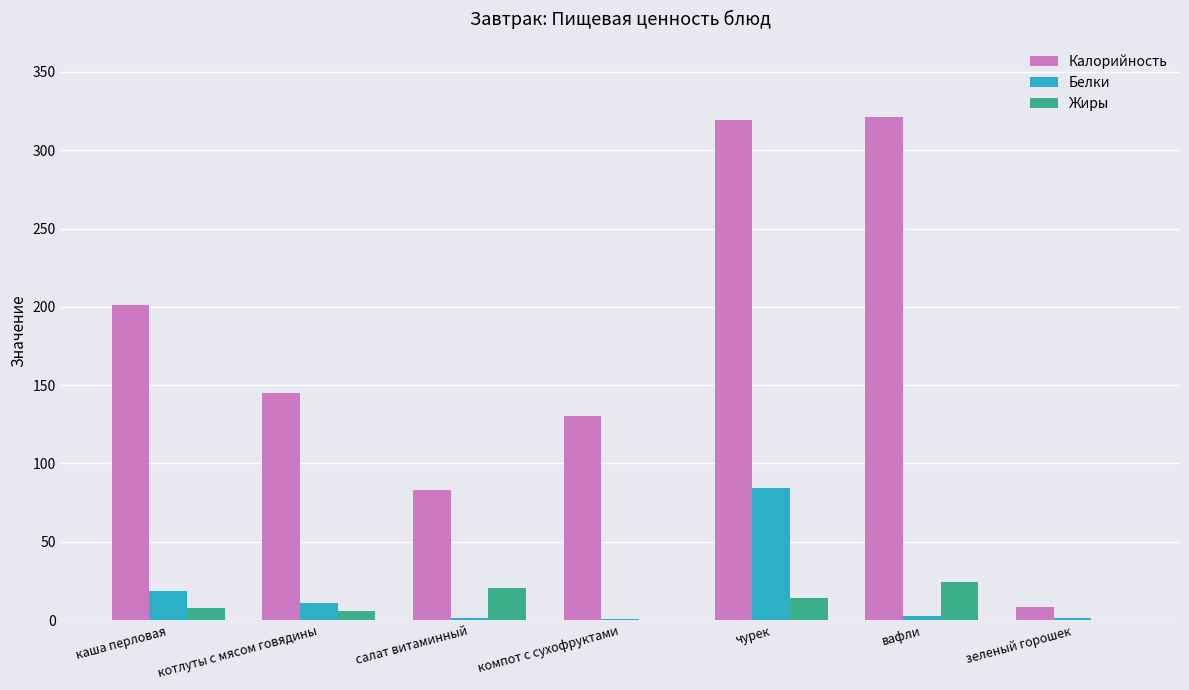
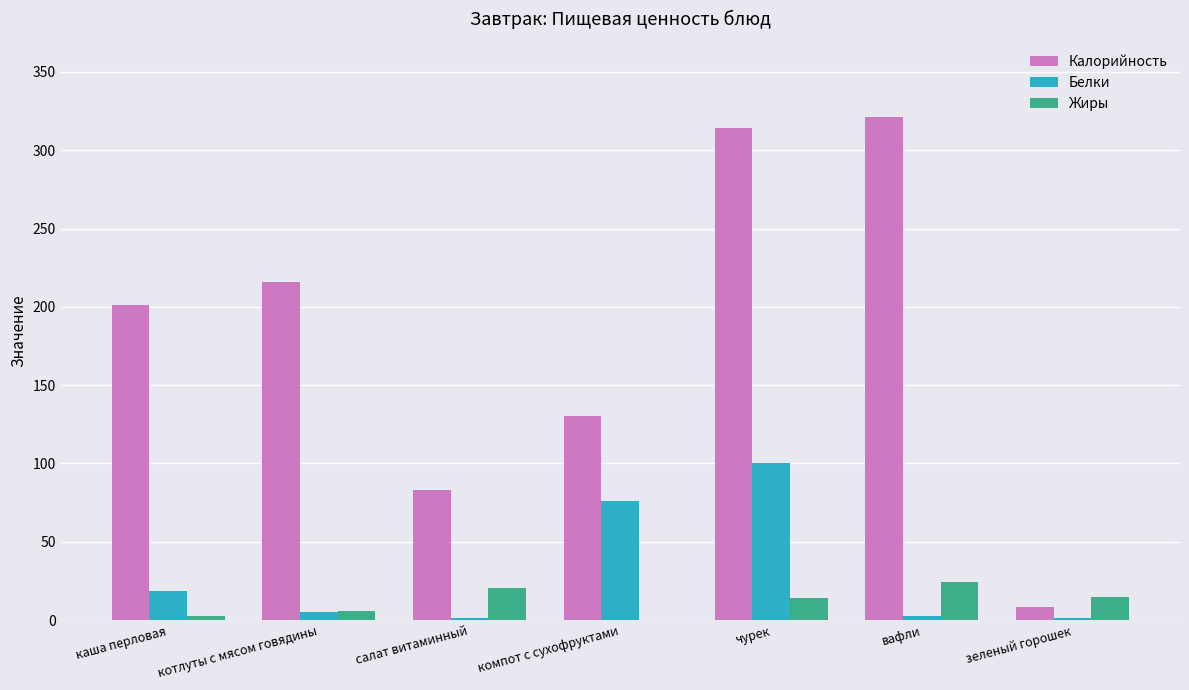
  {
    "Калорийность": {
      "каша перловая": 201,
-     "котлуты с мясом говядины": 145,
+     "котлуты с мясом говядины": 216,
      "салат витаминный": 83,
      "компот с сухофруктами": 130,
-     "чурек": 319,
+     "чурек": 314,
      "вафли": 321,
      "зеленый горошек": 8
    },
    "Белки": {
      "каша перловая": 19,
-     "котлуты с мясом говядины": 11,
-     "компот с сухофруктами": 1,
-     "чурек": 84,
+     "котлуты с мясом говядины": 5,
+     "компот с сухофруктами": 76,
+     "чурек": 100,
      "вафли": 2
    },
    "Жиры": {
-     "каша перловая": 8,
+     "каша перловая": 3,
      "котлуты с мясом говядины": 6,
      "салат витаминный": 21,
      "компот с сухофруктами": 0,
      "чурек": 14,
      "вафли": 24,
-     "зеленый горошек": 0
+     "зеленый горошек": 15
    }
  }
